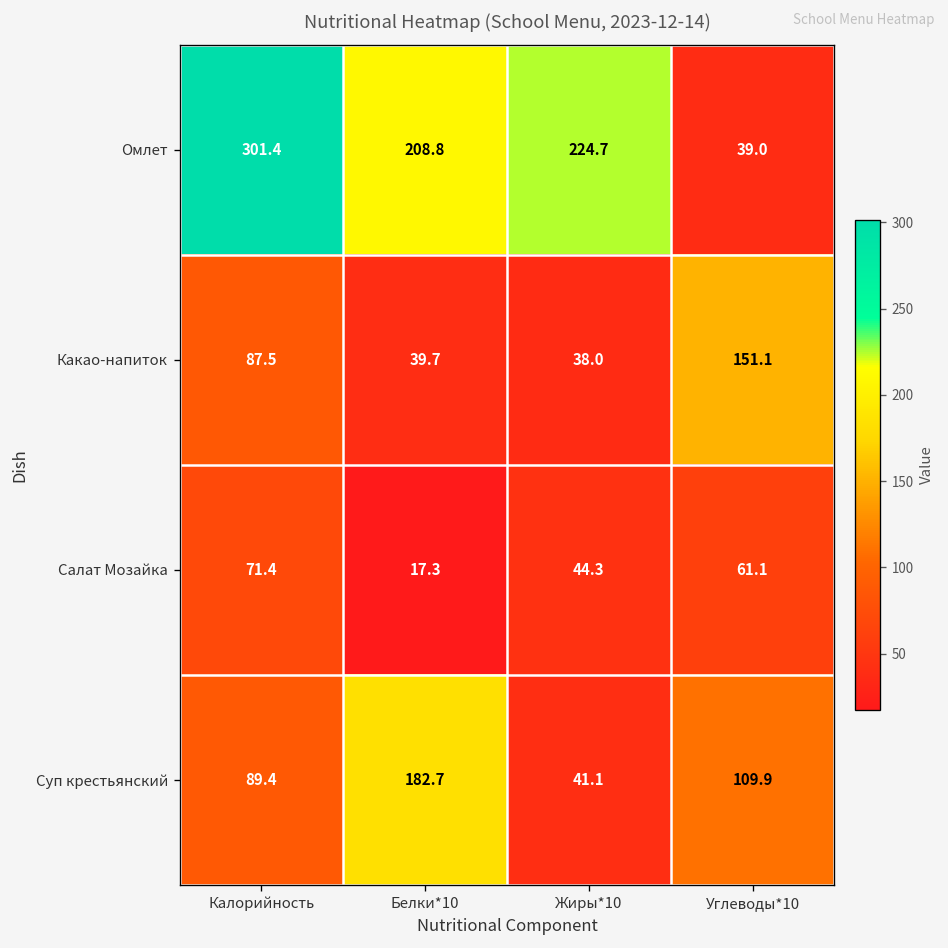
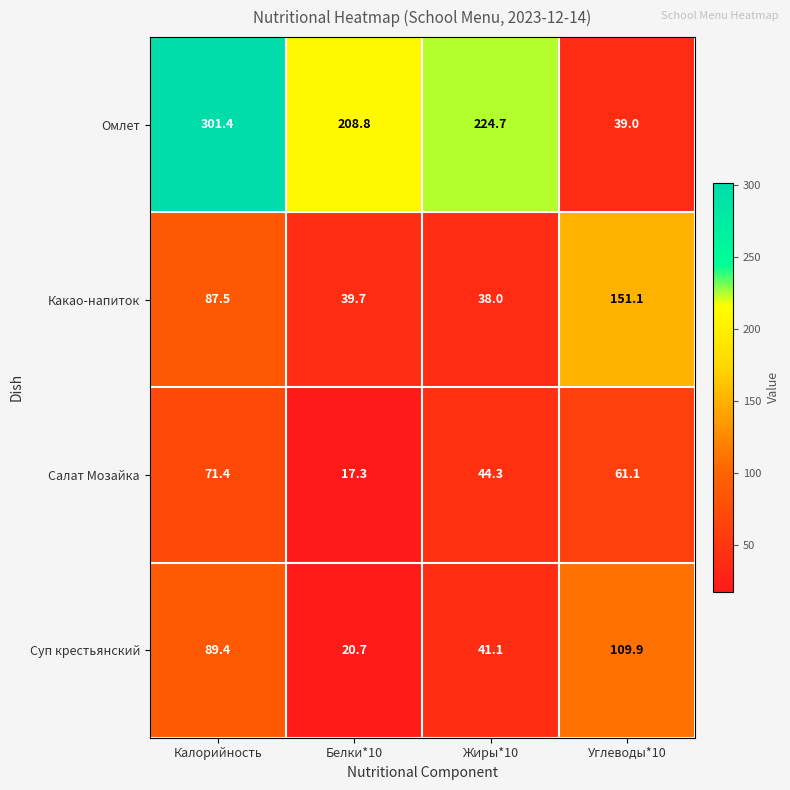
  {
    "Омлет": {
      "Калорийность": 301.4,
      "Белки*10": 208.8,
      "Жиры*10": 224.7,
      "Углеводы*10": 39.0
    },
    "Какао-напиток": {
      "Калорийность": 87.5,
      "Белки*10": 39.7,
      "Жиры*10": 38.0,
      "Углеводы*10": 151.1
    },
    "Салат Мозайка": {
      "Калорийность": 71.4,
      "Белки*10": 17.3,
      "Жиры*10": 44.3,
      "Углеводы*10": 61.1
    },
    "Суп крестьянский": {
      "Калорийность": 89.4,
-     "Белки*10": 182.7,
+     "Белки*10": 20.7,
      "Жиры*10": 41.1,
      "Углеводы*10": 109.9
    }
  }
